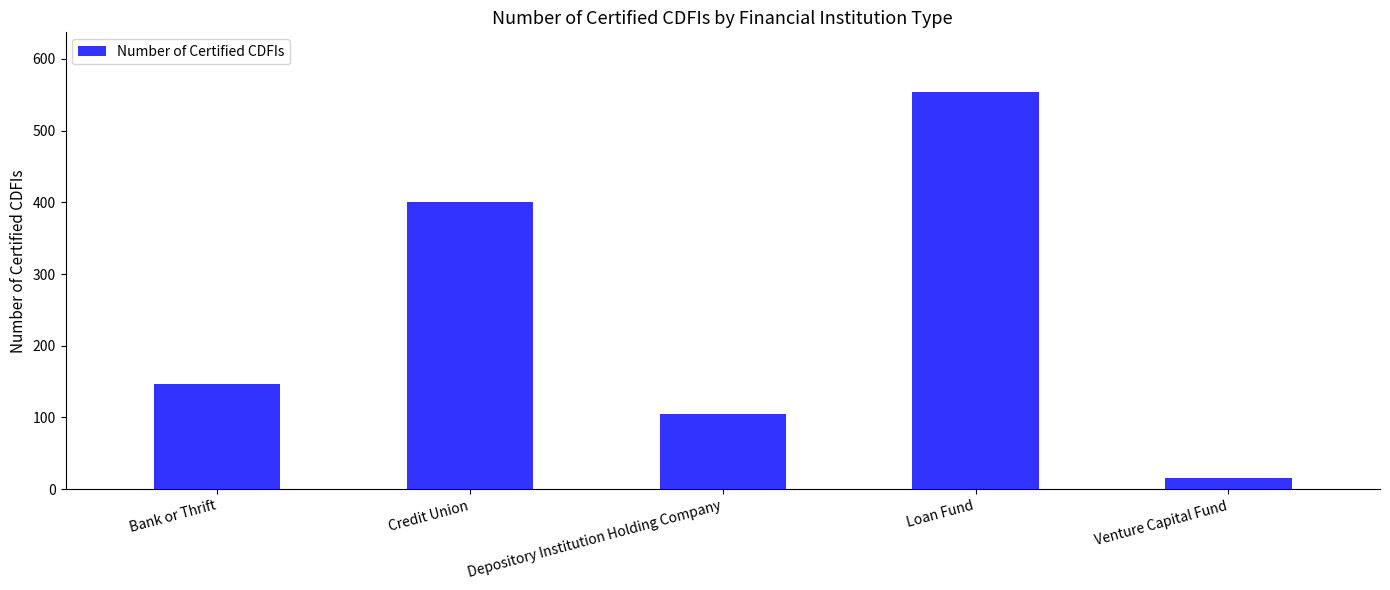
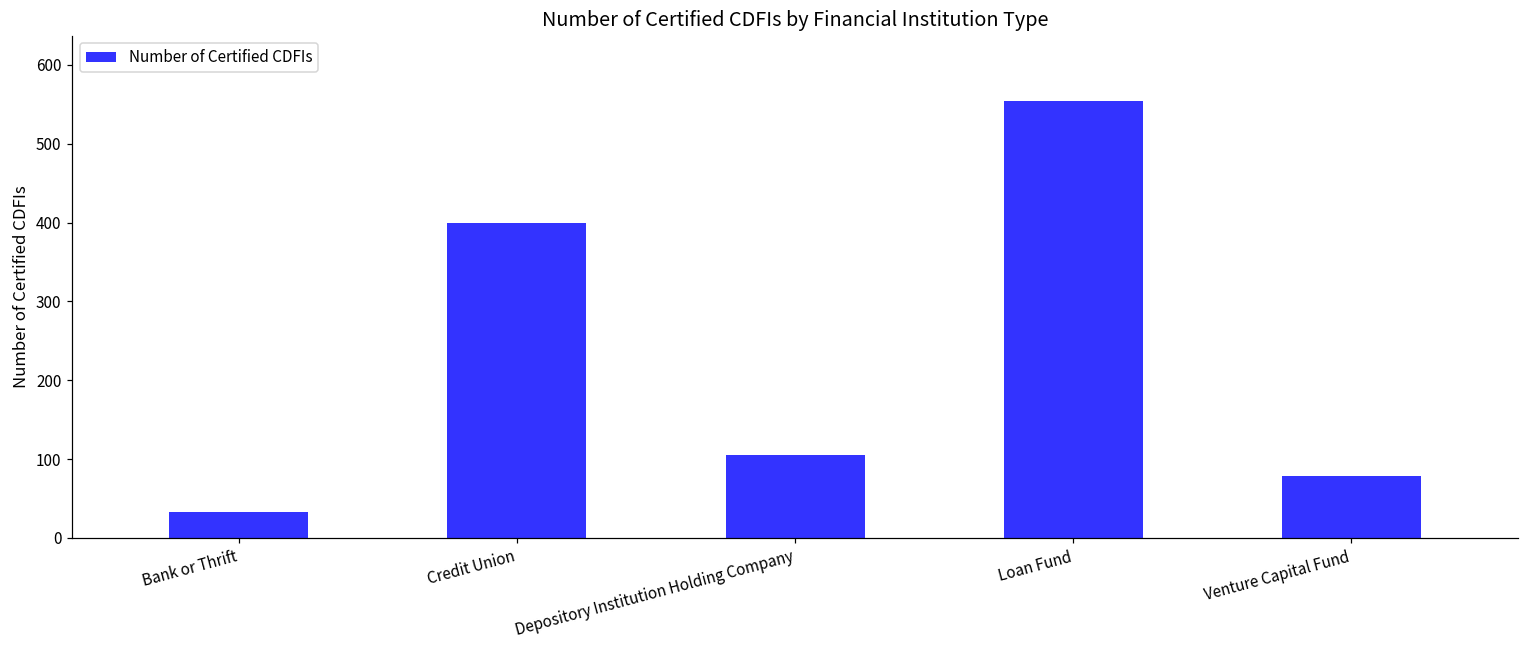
  {
-   "Bank or Thrift": 150,
+   "Bank or Thrift": 30,
    "Credit Union": 400,
    "Depository Institution Holding Company": 110,
    "Loan Fund": 550,
-   "Venture Capital Fund": 20
+   "Venture Capital Fund": 80
  }
